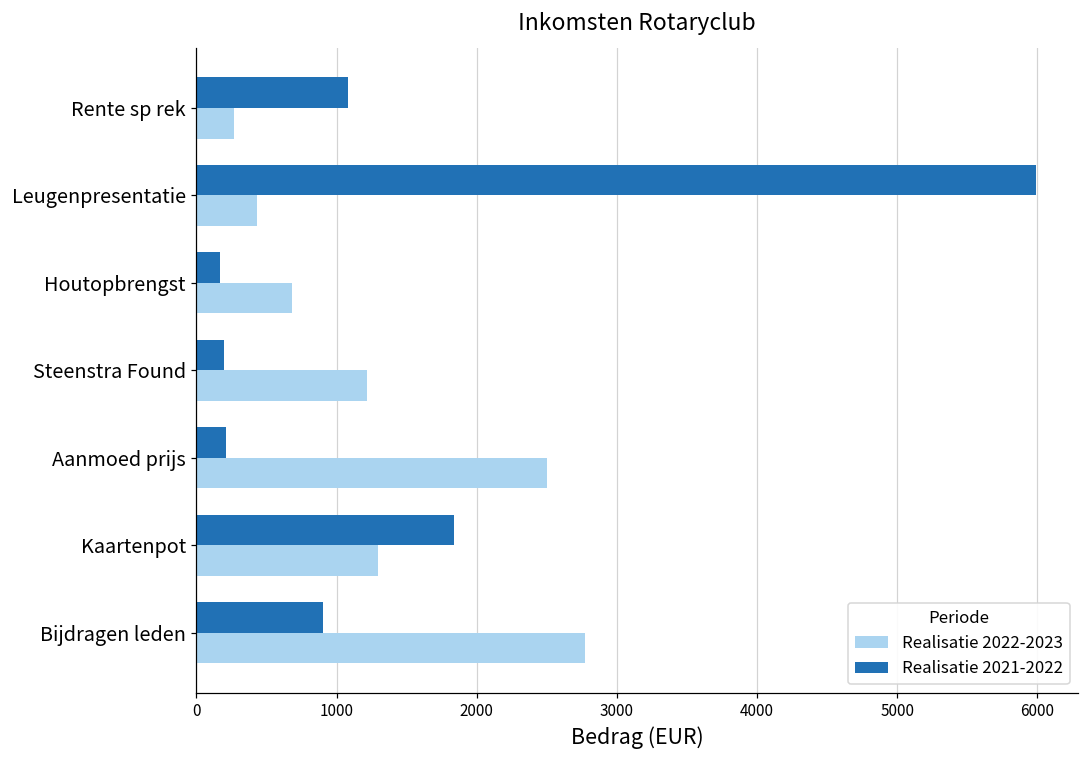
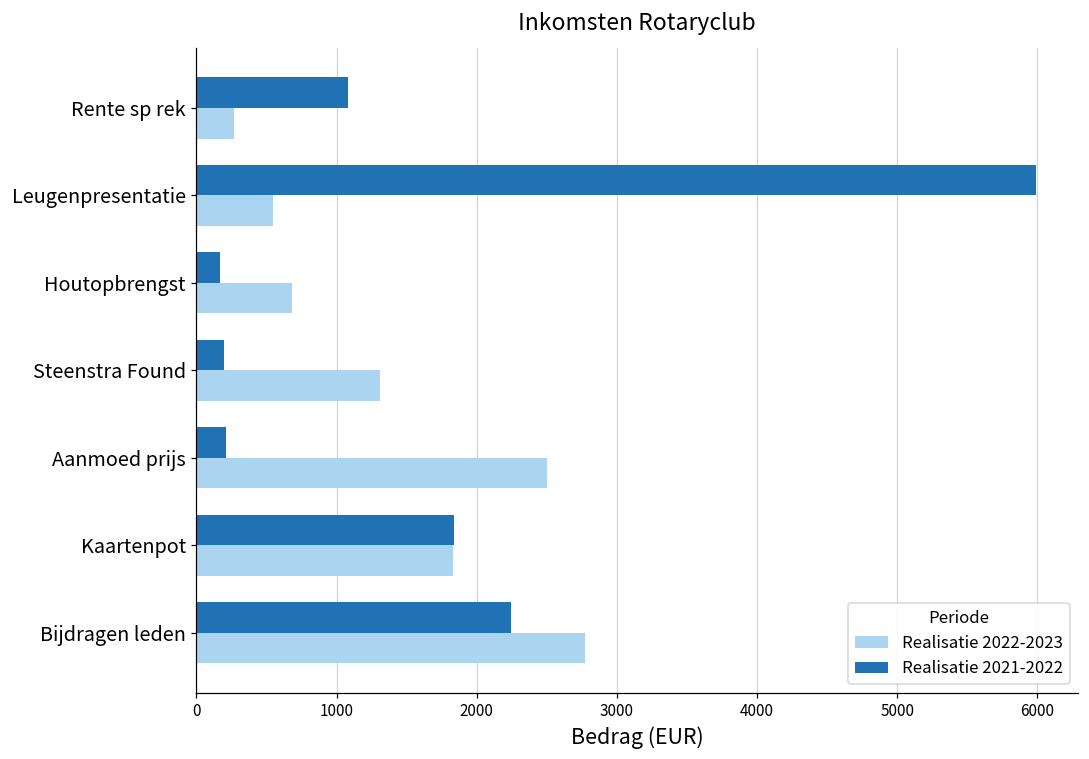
  {
    "Realisatie 2022-2023": {
      "Rente sp rek": 270,
-     "Leugenpresentatie": 430,
+     "Leugenpresentatie": 540,
      "Houtopbrengst": 680,
-     "Steenstra Found": 1220,
+     "Steenstra Found": 1310,
      "Aanmoed prijs": 2500,
-     "Kaartenpot": 1300,
+     "Kaartenpot": 1830,
      "Bijdragen leden": 2780
    },
    "Realisatie 2021-2022": {
      "Rente sp rek": 1080,
      "Leugenpresentatie": 5990,
      "Houtopbrengst": 170,
      "Steenstra Found": 200,
      "Aanmoed prijs": 210,
      "Kaartenpot": 1840,
-     "Bijdragen leden": 900
+     "Bijdragen leden": 2240
    }
  }
